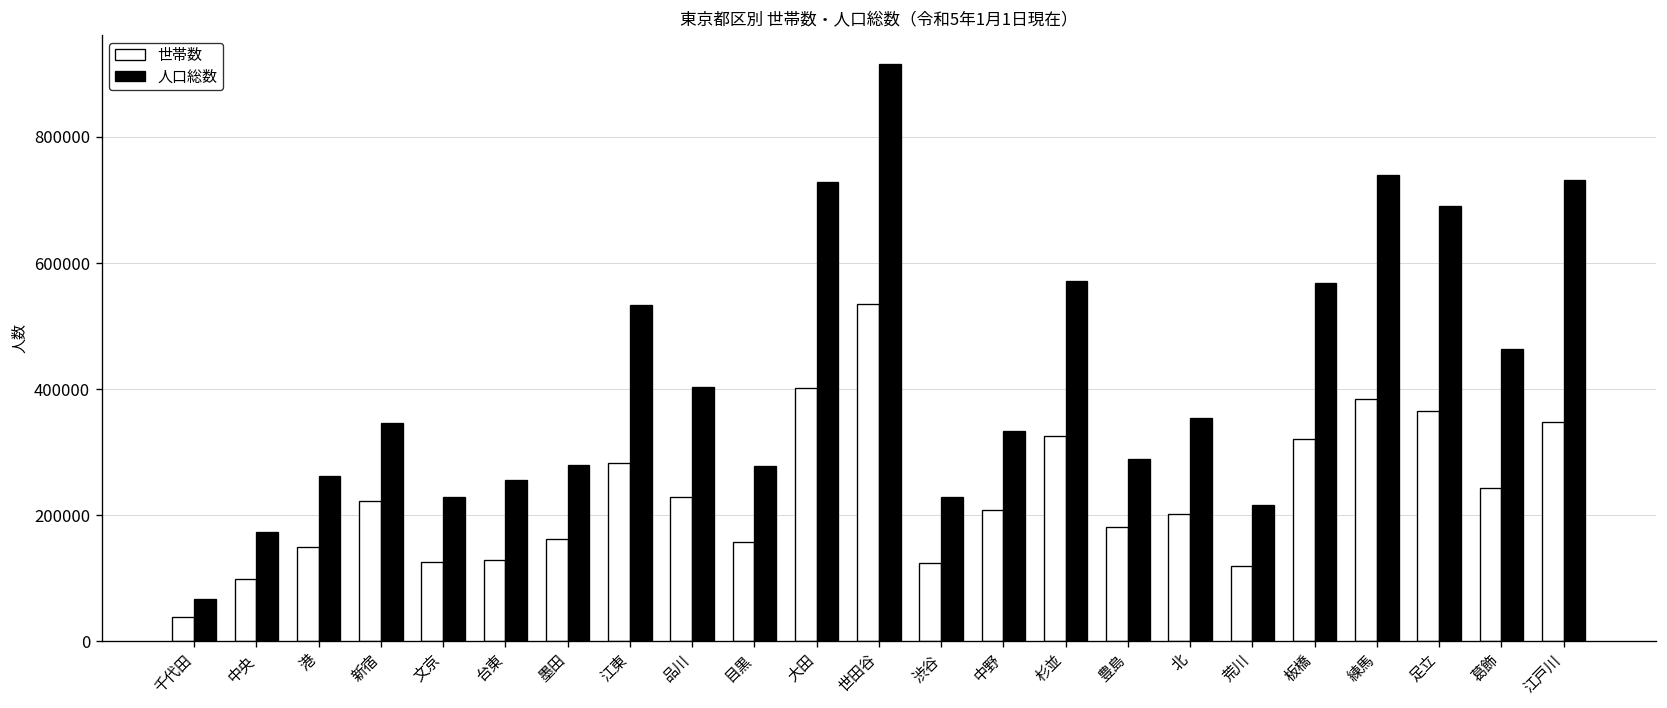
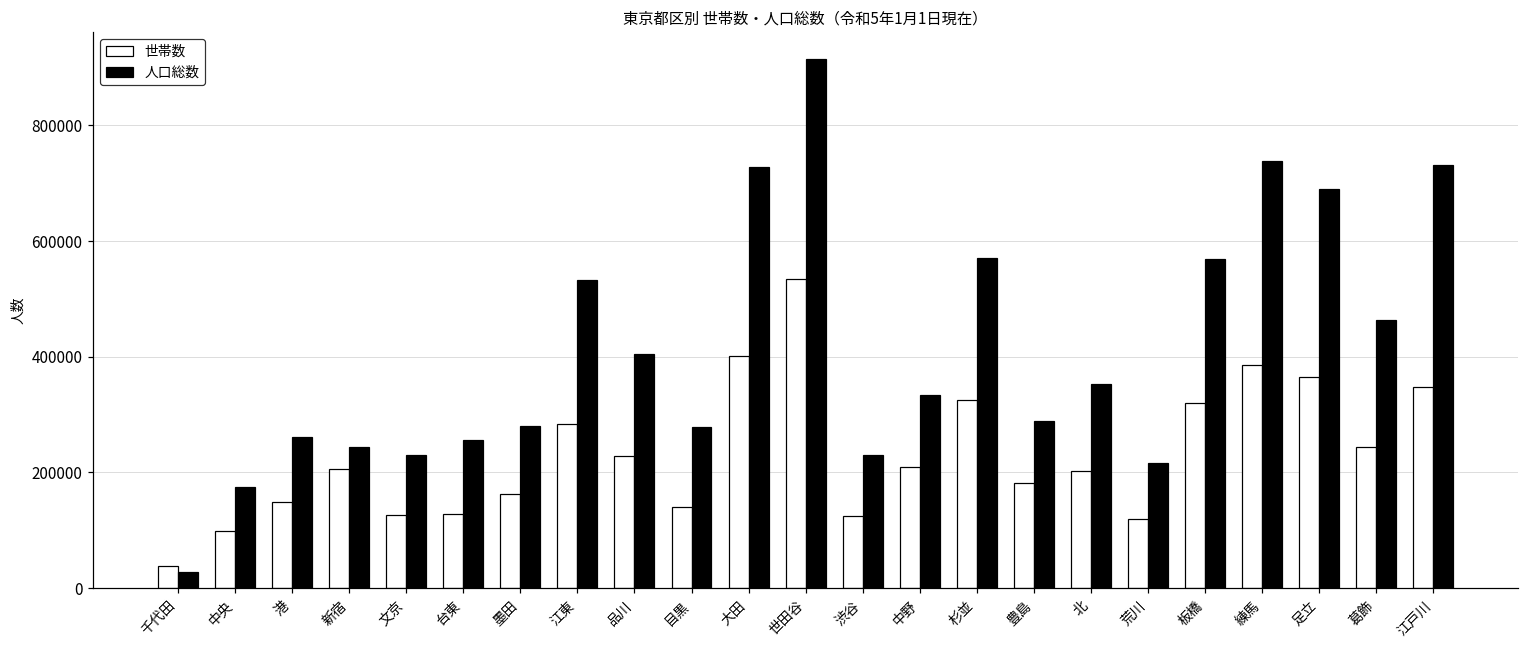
  {
    "世帯数": {
      "千代田": 40000,
      "中央": 100000,
      "港": 150000,
-     "新宿": 220000,
+     "新宿": 210000,
      "文京": 130000,
      "台東": 130000,
      "墨田": 160000,
      "江東": 280000,
      "品川": 230000,
-     "目黒": 160000,
+     "目黒": 140000,
      "大田": 400000,
      "世田谷": 530000,
      "渋谷": 120000,
      "中野": 210000,
      "杉並": 330000,
      "豊島": 180000,
      "北": 200000,
      "荒川": 120000,
      "板橋": 320000,
      "練馬": 390000,
      "足立": 370000,
      "葛飾": 240000,
      "江戸川": 350000
    },
    "人口総数": {
-     "千代田": 70000,
+     "千代田": 30000,
      "中央": 170000,
      "港": 260000,
-     "新宿": 350000,
+     "新宿": 240000,
      "文京": 230000,
      "台東": 260000,
      "墨田": 280000,
      "江東": 530000,
      "品川": 400000,
      "目黒": 280000,
      "大田": 730000,
      "世田谷": 920000,
      "渋谷": 230000,
      "中野": 330000,
      "杉並": 570000,
      "豊島": 290000,
      "北": 350000,
      "荒川": 220000,
      "板橋": 570000,
      "練馬": 740000,
      "足立": 690000,
      "葛飾": 460000,
      "江戸川": 730000
    }
  }
